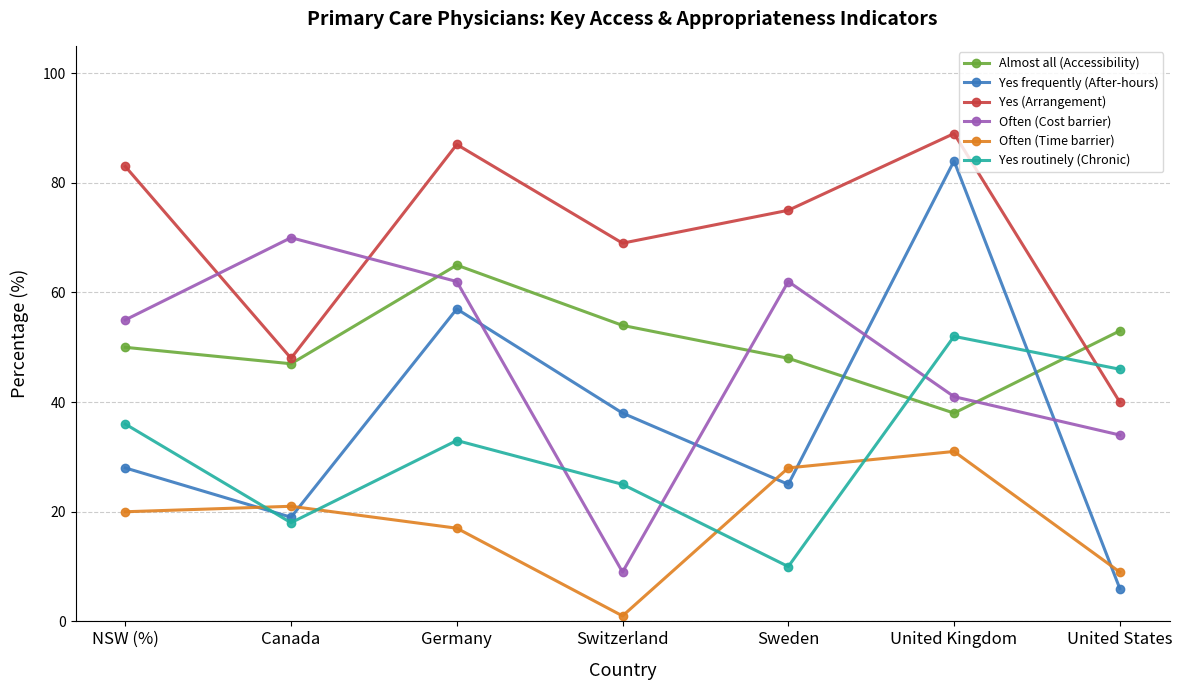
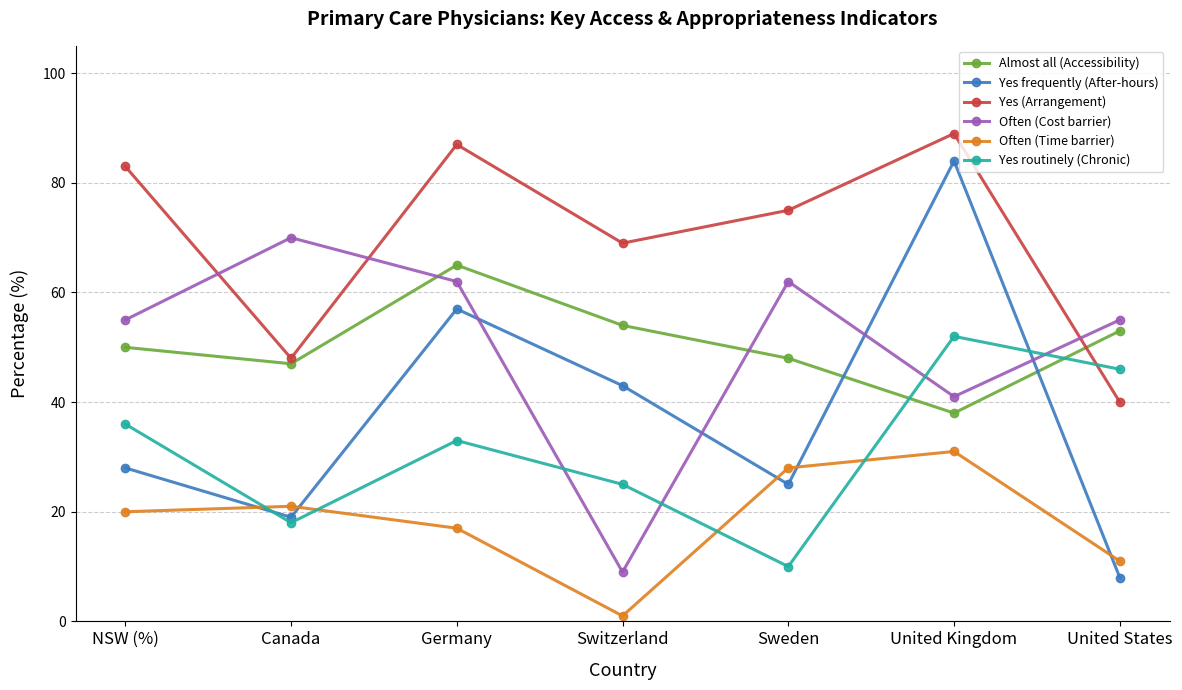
  {
    "Almost all (Accessibility)": {
      "NSW (%)": 50,
      "Canada": 47,
      "Germany": 65,
      "Switzerland": 54,
      "Sweden": 48,
      "United Kingdom": 38,
      "United States": 53
    },
    "Yes frequently (After-hours)": {
      "NSW (%)": 28,
      "Canada": 19,
      "Germany": 57,
-     "Switzerland": 38,
+     "Switzerland": 43,
      "Sweden": 25,
      "United Kingdom": 84,
-     "United States": 6
+     "United States": 8
    },
    "Yes (Arrangement)": {
      "NSW (%)": 83,
      "Canada": 48,
      "Germany": 87,
      "Switzerland": 69,
      "Sweden": 75,
      "United Kingdom": 89,
      "United States": 40
    },
    "Often (Cost barrier)": {
      "NSW (%)": 55,
      "Canada": 70,
      "Germany": 62,
      "Switzerland": 9,
      "Sweden": 62,
      "United Kingdom": 41,
-     "United States": 34
+     "United States": 55
    },
    "Often (Time barrier)": {
      "NSW (%)": 20,
      "Canada": 21,
      "Germany": 17,
      "Switzerland": 1,
      "Sweden": 28,
      "United Kingdom": 31,
-     "United States": 9
+     "United States": 11
    },
    "Yes routinely (Chronic)": {
      "NSW (%)": 36,
      "Canada": 18,
      "Germany": 33,
      "Switzerland": 25,
      "Sweden": 10,
      "United Kingdom": 52,
      "United States": 46
    }
  }
